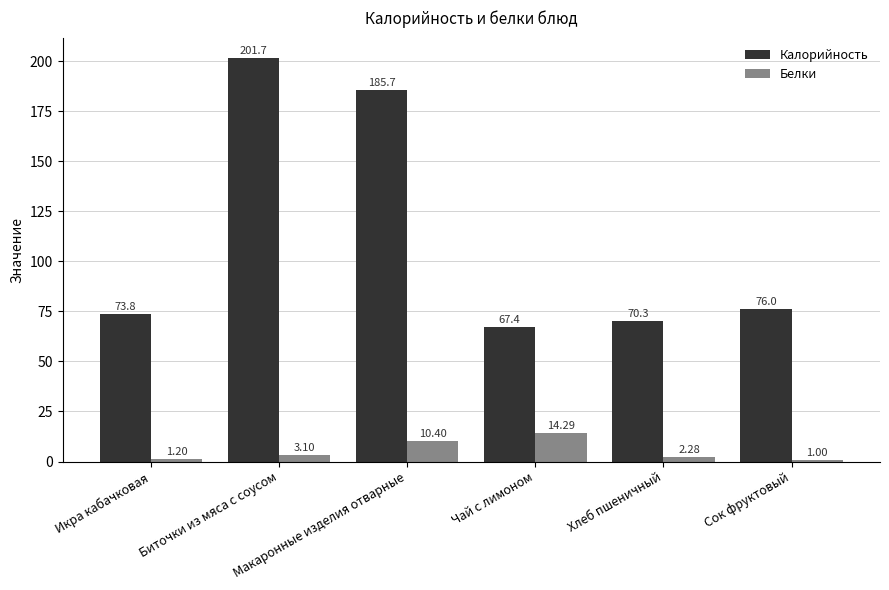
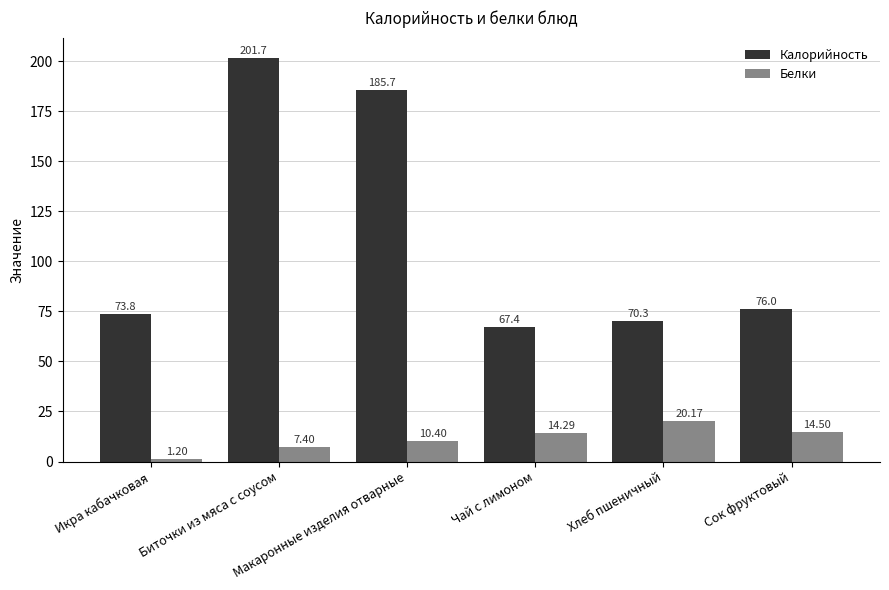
  {
    "Калорийность": {
      "Икра кабачковая": 73.8,
      "Биточки из мяса с соусом": 201.7,
      "Макаронные изделия отварные": 185.7,
      "Чай с лимоном": 67.4,
      "Хлеб пшеничный": 70.3,
      "Сок фруктовый": 76.0
    },
    "Белки": {
      "Икра кабачковая": 1.20,
-     "Биточки из мяса с соусом": 3.10,
+     "Биточки из мяса с соусом": 7.40,
      "Макаронные изделия отварные": 10.40,
      "Чай с лимоном": 14.29,
-     "Хлеб пшеничный": 2.28,
-     "Сок фруктовый": 1.00
+     "Хлеб пшеничный": 20.17,
+     "Сок фруктовый": 14.50
    }
  }
